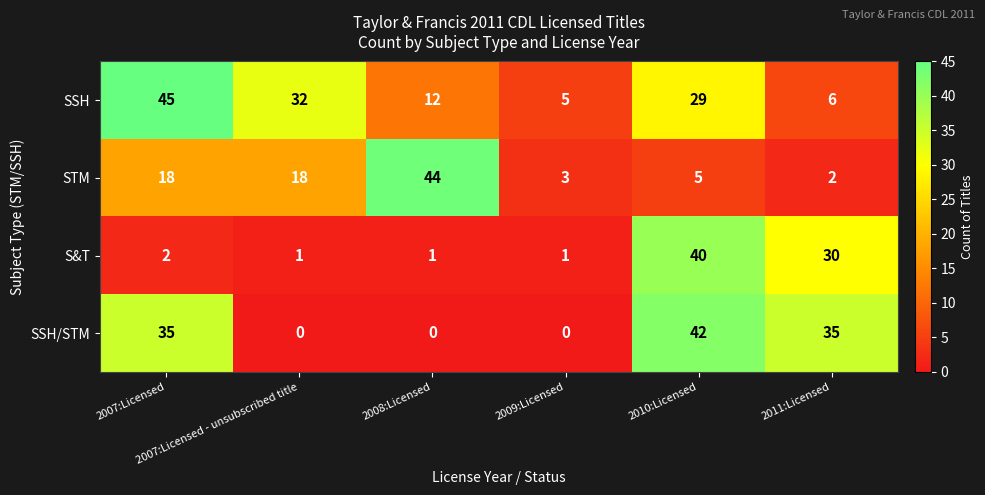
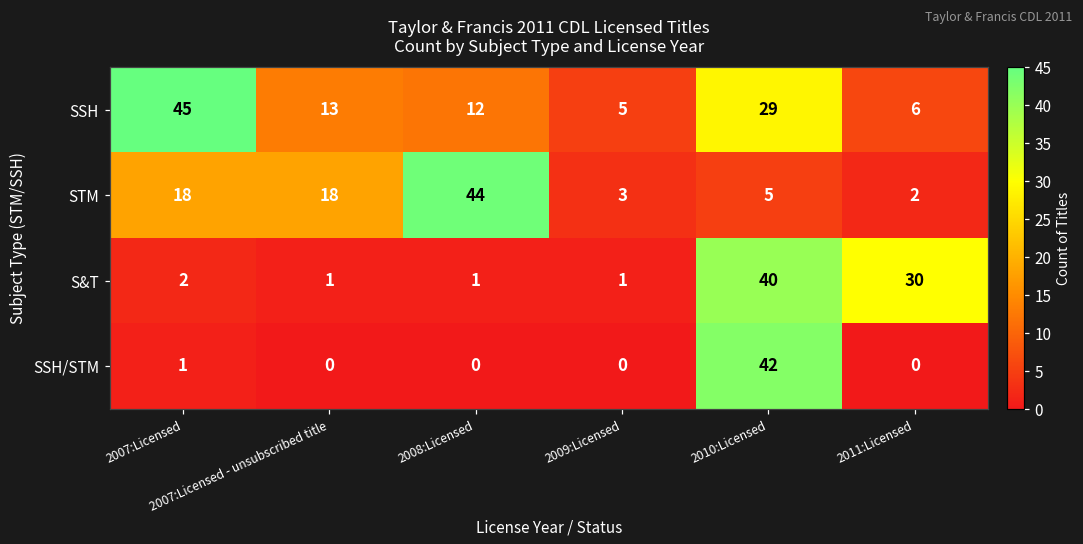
  {
    "SSH": {
      "2007:Licensed": 45,
-     "2007:Licensed - unsubscribed title": 32,
+     "2007:Licensed - unsubscribed title": 13,
      "2008:Licensed": 12,
      "2009:Licensed": 5,
      "2010:Licensed": 29,
      "2011:Licensed": 6
    },
    "STM": {
      "2007:Licensed": 18,
      "2007:Licensed - unsubscribed title": 18,
      "2008:Licensed": 44,
      "2009:Licensed": 3,
      "2010:Licensed": 5,
      "2011:Licensed": 2
    },
    "S&T": {
      "2007:Licensed": 2,
      "2007:Licensed - unsubscribed title": 1,
      "2008:Licensed": 1,
      "2009:Licensed": 1,
      "2010:Licensed": 40,
      "2011:Licensed": 30
    },
    "SSH/STM": {
-     "2007:Licensed": 35,
+     "2007:Licensed": 1,
      "2007:Licensed - unsubscribed title": 0,
      "2008:Licensed": 0,
      "2009:Licensed": 0,
      "2010:Licensed": 42,
-     "2011:Licensed": 35
+     "2011:Licensed": 0
    }
  }
